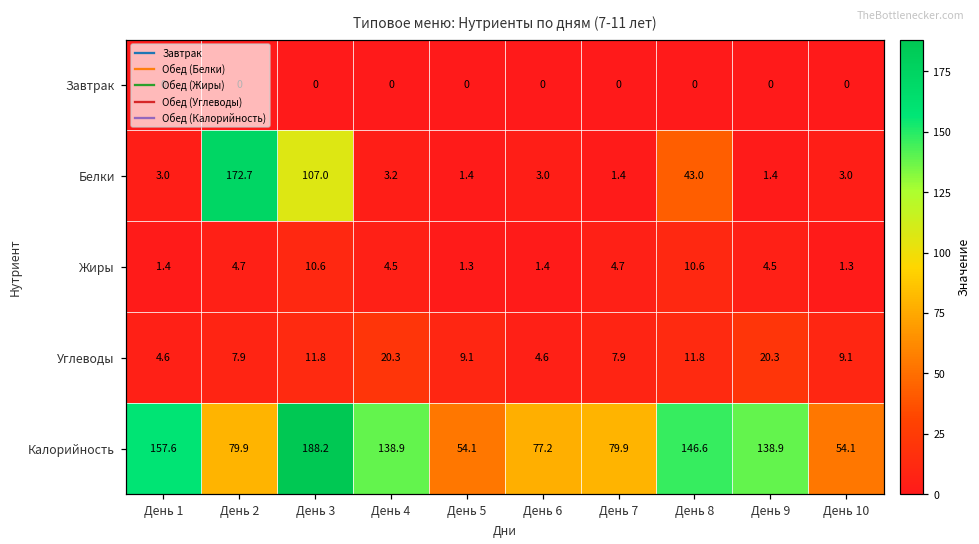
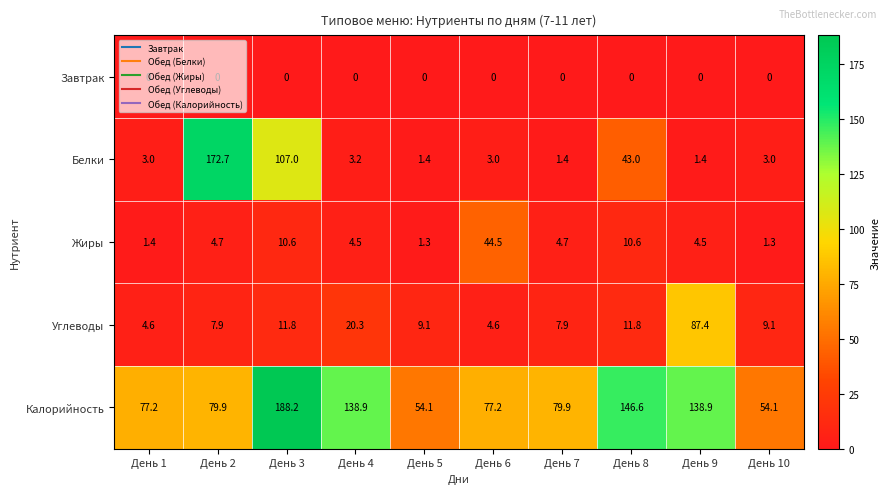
  {
    "Завтрак": {
      "День 3": 0,
      "День 4": 0,
      "День 5": 0,
      "День 6": 0,
      "День 7": 0,
      "День 8": 0,
      "День 9": 0,
      "День 10": 0
    },
    "Белки": {
      "День 1": 3.0,
      "День 2": 172.7,
      "День 3": 107.0,
      "День 4": 3.2,
      "День 5": 1.4,
      "День 6": 3.0,
      "День 7": 1.4,
      "День 8": 43.0,
      "День 9": 1.4,
      "День 10": 3.0
    },
    "Жиры": {
      "День 1": 1.4,
      "День 2": 4.7,
      "День 3": 10.6,
      "День 4": 4.5,
      "День 5": 1.3,
-     "День 6": 1.4,
+     "День 6": 44.5,
      "День 7": 4.7,
      "День 8": 10.6,
      "День 9": 4.5,
      "День 10": 1.3
    },
    "Углеводы": {
      "День 1": 4.6,
      "День 2": 7.9,
      "День 3": 11.8,
      "День 4": 20.3,
      "День 5": 9.1,
      "День 6": 4.6,
      "День 7": 7.9,
      "День 8": 11.8,
-     "День 9": 20.3,
+     "День 9": 87.4,
      "День 10": 9.1
    },
    "Калорийность": {
-     "День 1": 157.6,
+     "День 1": 77.2,
      "День 2": 79.9,
      "День 3": 188.2,
      "День 4": 138.9,
      "День 5": 54.1,
      "День 6": 77.2,
      "День 7": 79.9,
      "День 8": 146.6,
      "День 9": 138.9,
      "День 10": 54.1
    }
  }
